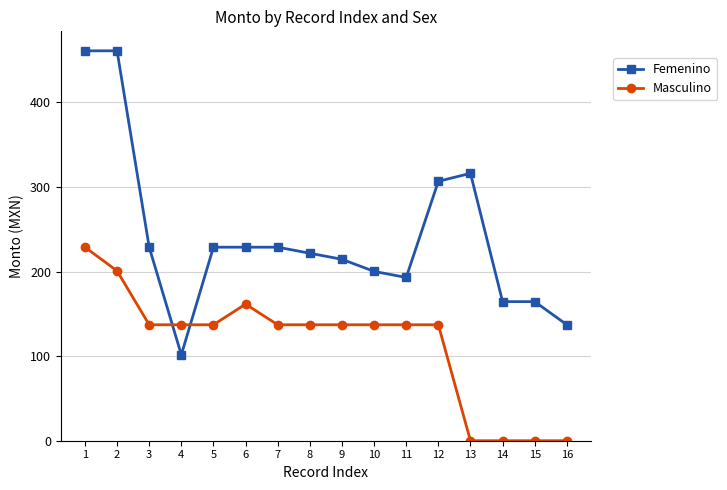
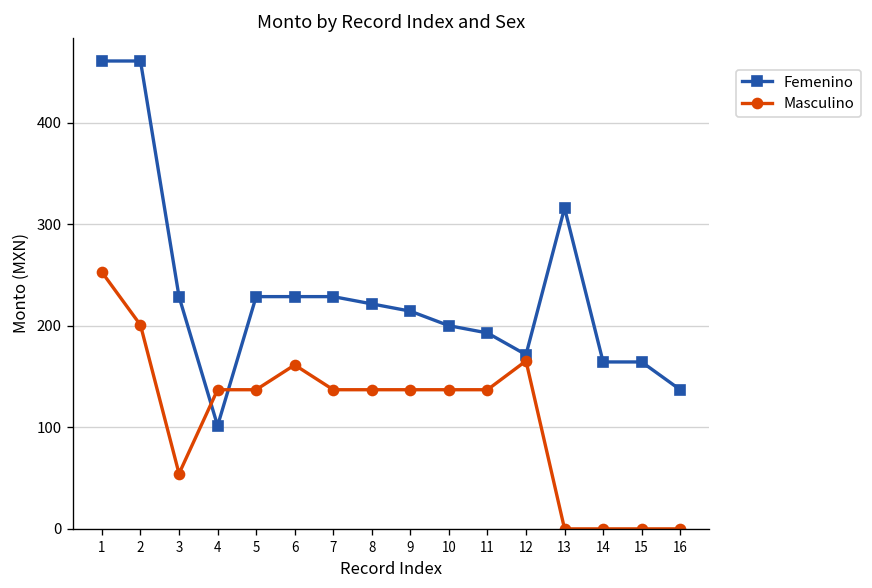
  {
    "Femenino": {
      "1": 460,
      "2": 460,
      "3": 230,
      "4": 100,
      "5": 230,
      "6": 230,
      "7": 230,
      "8": 220,
      "9": 210,
      "10": 200,
      "11": 190,
-     "12": 310,
+     "12": 170,
      "13": 320,
      "14": 160,
      "15": 160,
      "16": 140
    },
    "Masculino": {
-     "1": 230,
+     "1": 250,
      "2": 200,
-     "3": 140,
+     "3": 50,
      "4": 140,
      "5": 140,
      "6": 160,
      "7": 140,
      "8": 140,
      "9": 140,
      "10": 140,
      "11": 140,
-     "12": 140,
+     "12": 170,
      "13": 0,
      "14": 0,
      "15": 0,
      "16": 0
    }
  }
